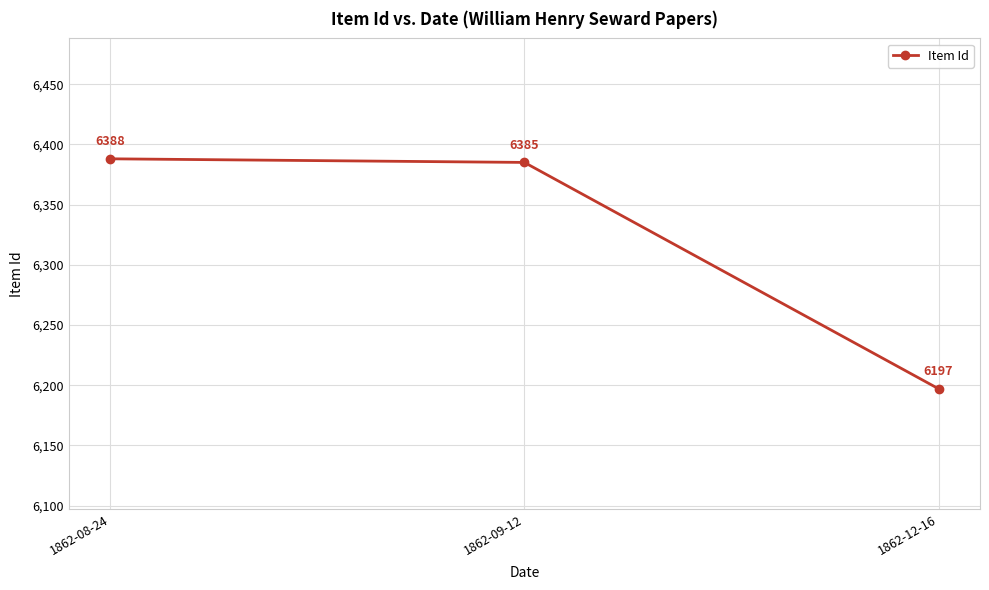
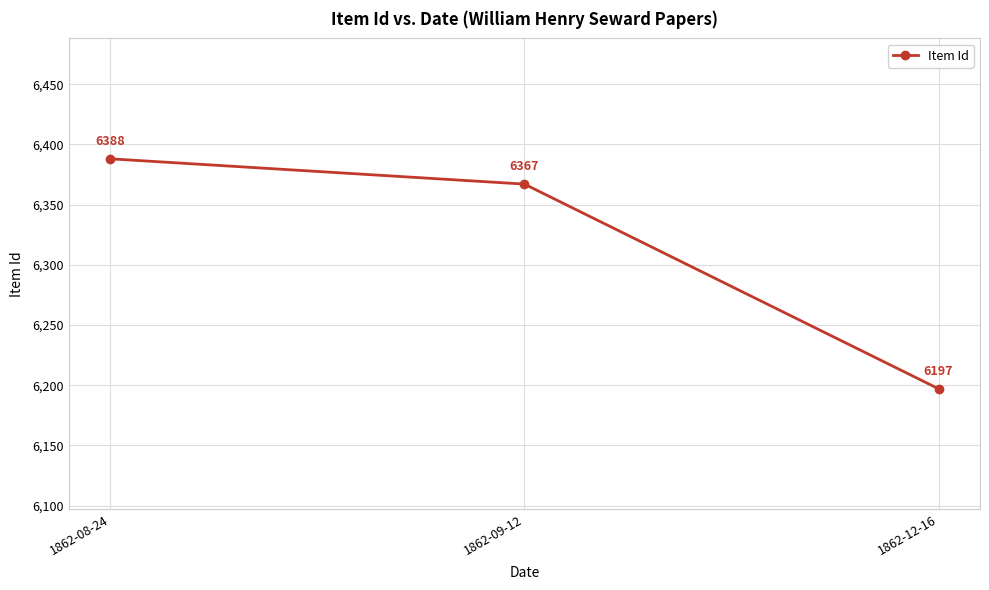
  {
    "1862-08-24": 6388,
-   "1862-09-12": 6385,
+   "1862-09-12": 6367,
    "1862-12-16": 6197
  }
